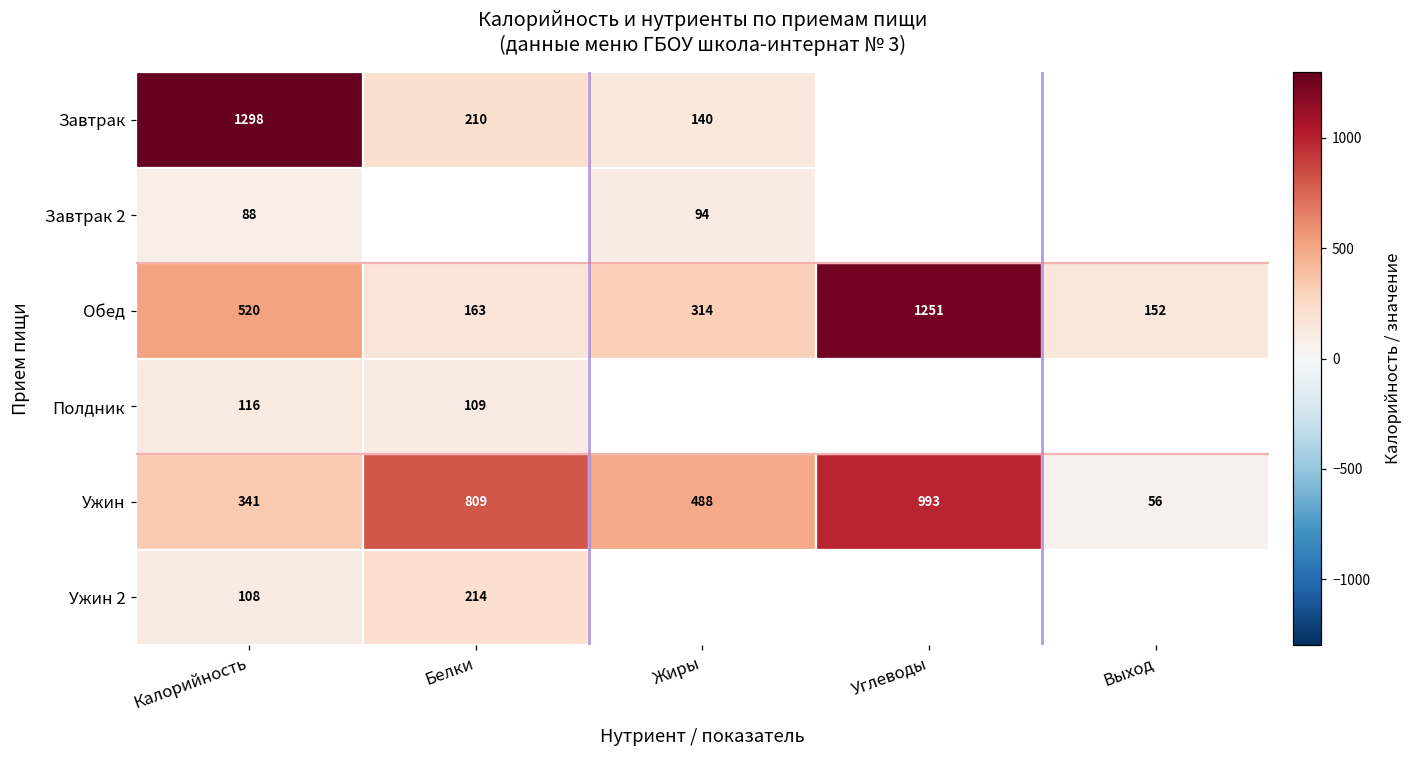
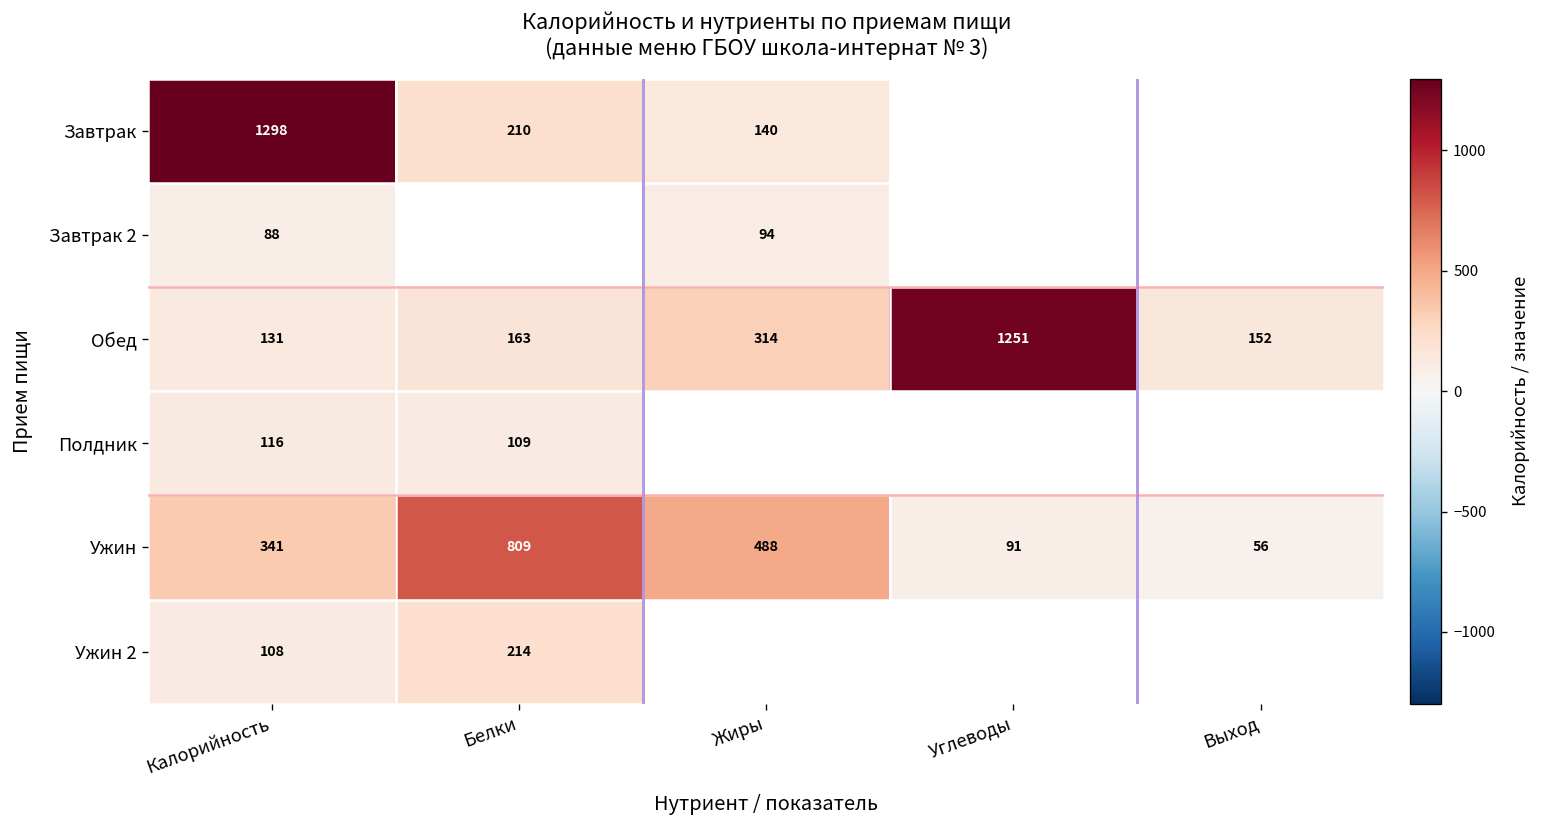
  {
    "Завтрак": {
      "Калорийность": 1298,
      "Белки": 210,
      "Жиры": 140
    },
    "Завтрак 2": {
      "Калорийность": 88,
      "Жиры": 94
    },
    "Обед": {
-     "Калорийность": 520,
+     "Калорийность": 131,
      "Белки": 163,
      "Жиры": 314,
      "Углеводы": 1251,
      "Выход": 152
    },
    "Полдник": {
      "Калорийность": 116,
      "Белки": 109
    },
    "Ужин": {
      "Калорийность": 341,
      "Белки": 809,
      "Жиры": 488,
-     "Углеводы": 993,
+     "Углеводы": 91,
      "Выход": 56
    },
    "Ужин 2": {
      "Калорийность": 108,
      "Белки": 214
    }
  }
